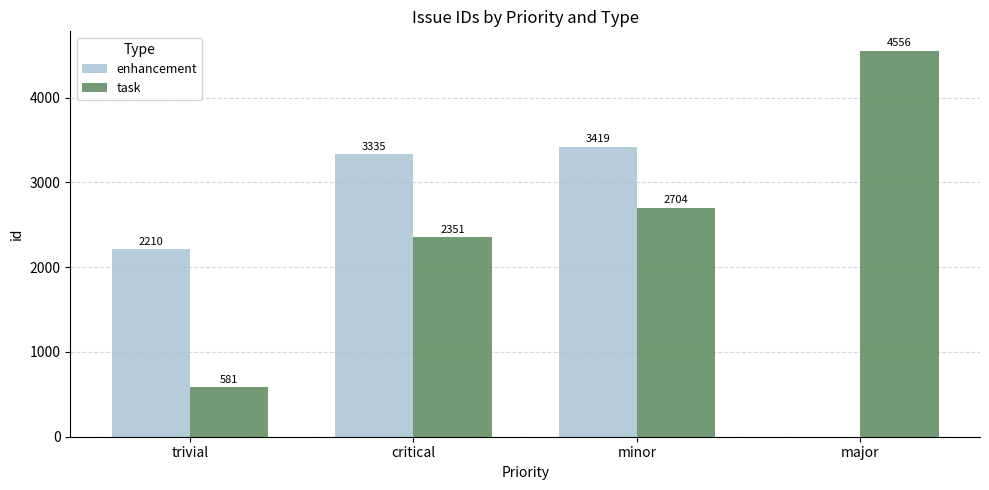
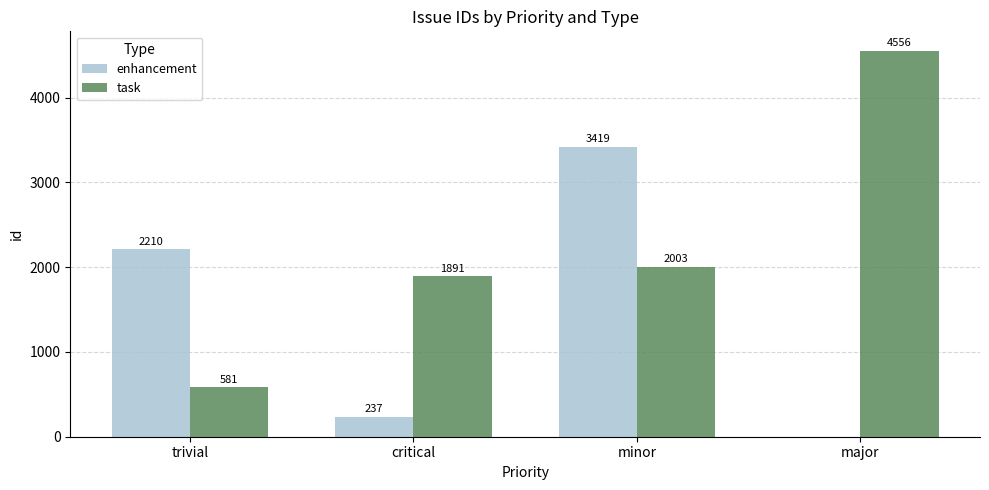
  {
    "enhancement": {
      "trivial": 2210,
-     "critical": 3335,
+     "critical": 237,
      "minor": 3419
    },
    "task": {
      "trivial": 581,
-     "critical": 2351,
-     "minor": 2704,
+     "critical": 1891,
+     "minor": 2003,
      "major": 4556
    }
  }
